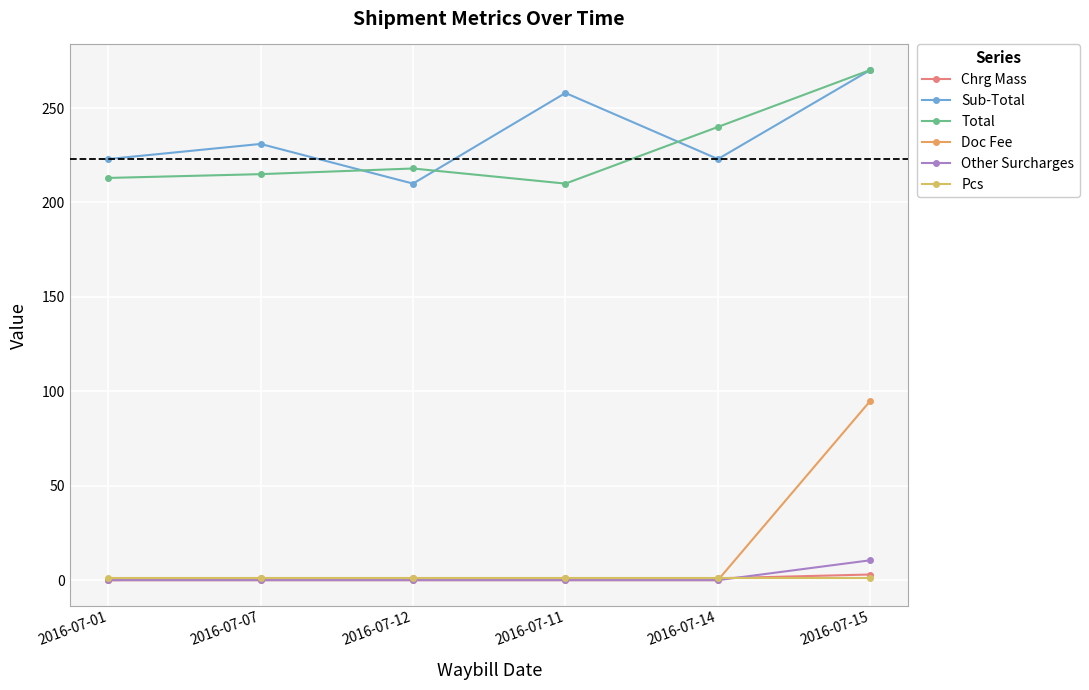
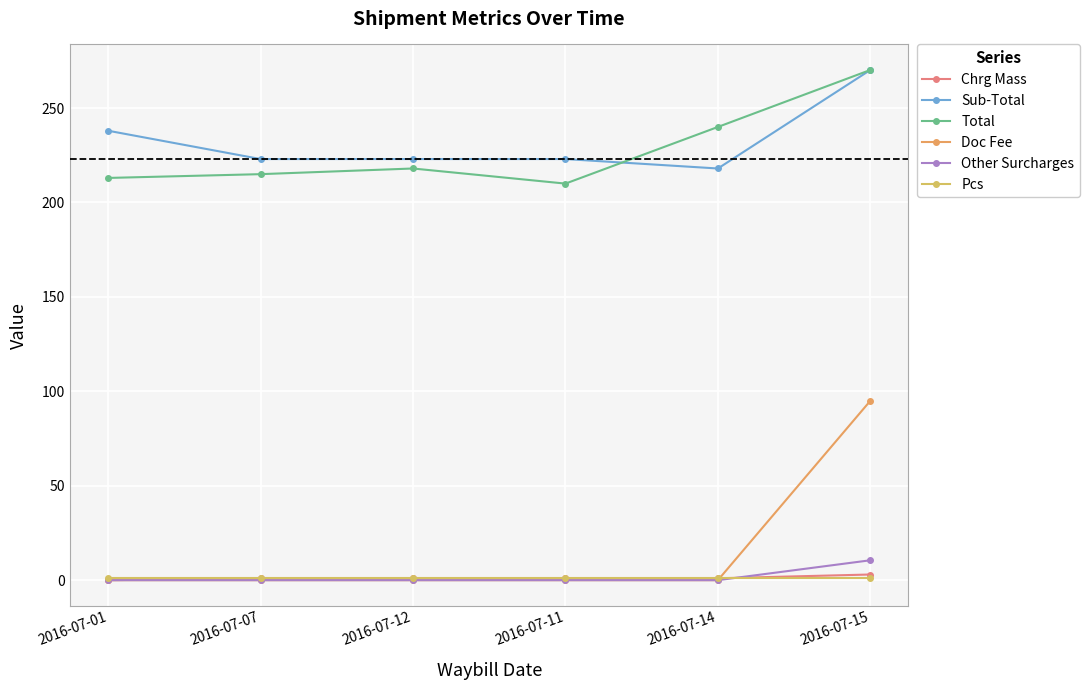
  {
    "Sub-Total": {
-     "2016-07-01": 223,
-     "2016-07-07": 231,
-     "2016-07-12": 210,
-     "2016-07-11": 258,
-     "2016-07-14": 223
+     "2016-07-01": 238,
+     "2016-07-07": 223,
+     "2016-07-12": 223,
+     "2016-07-11": 223,
+     "2016-07-14": 218
    },
    "Total": {
      "2016-07-01": 213,
      "2016-07-07": 215,
      "2016-07-12": 218,
      "2016-07-11": 210,
      "2016-07-14": 240
    },
    "Other Surcharges": {
      "2016-07-15": 11
    }
  }
